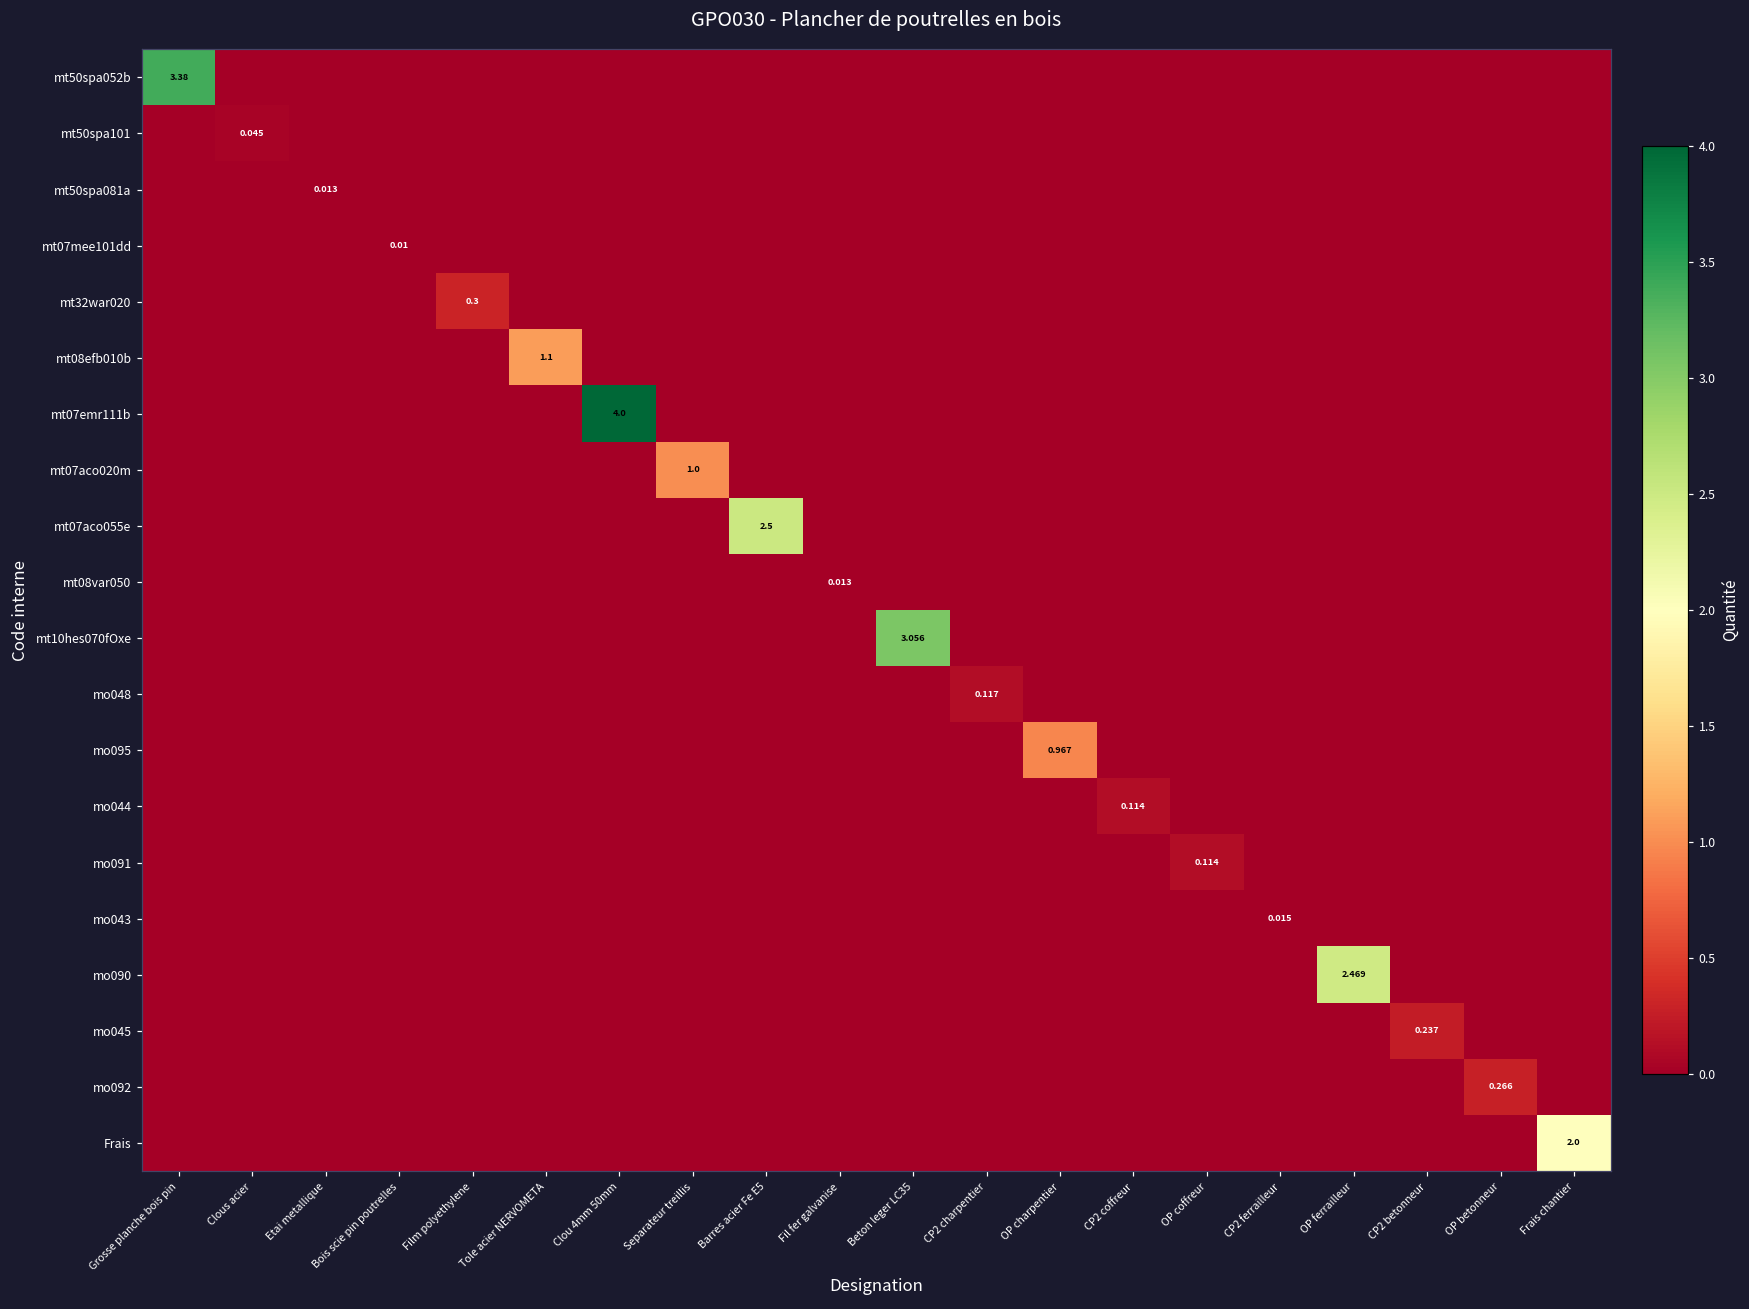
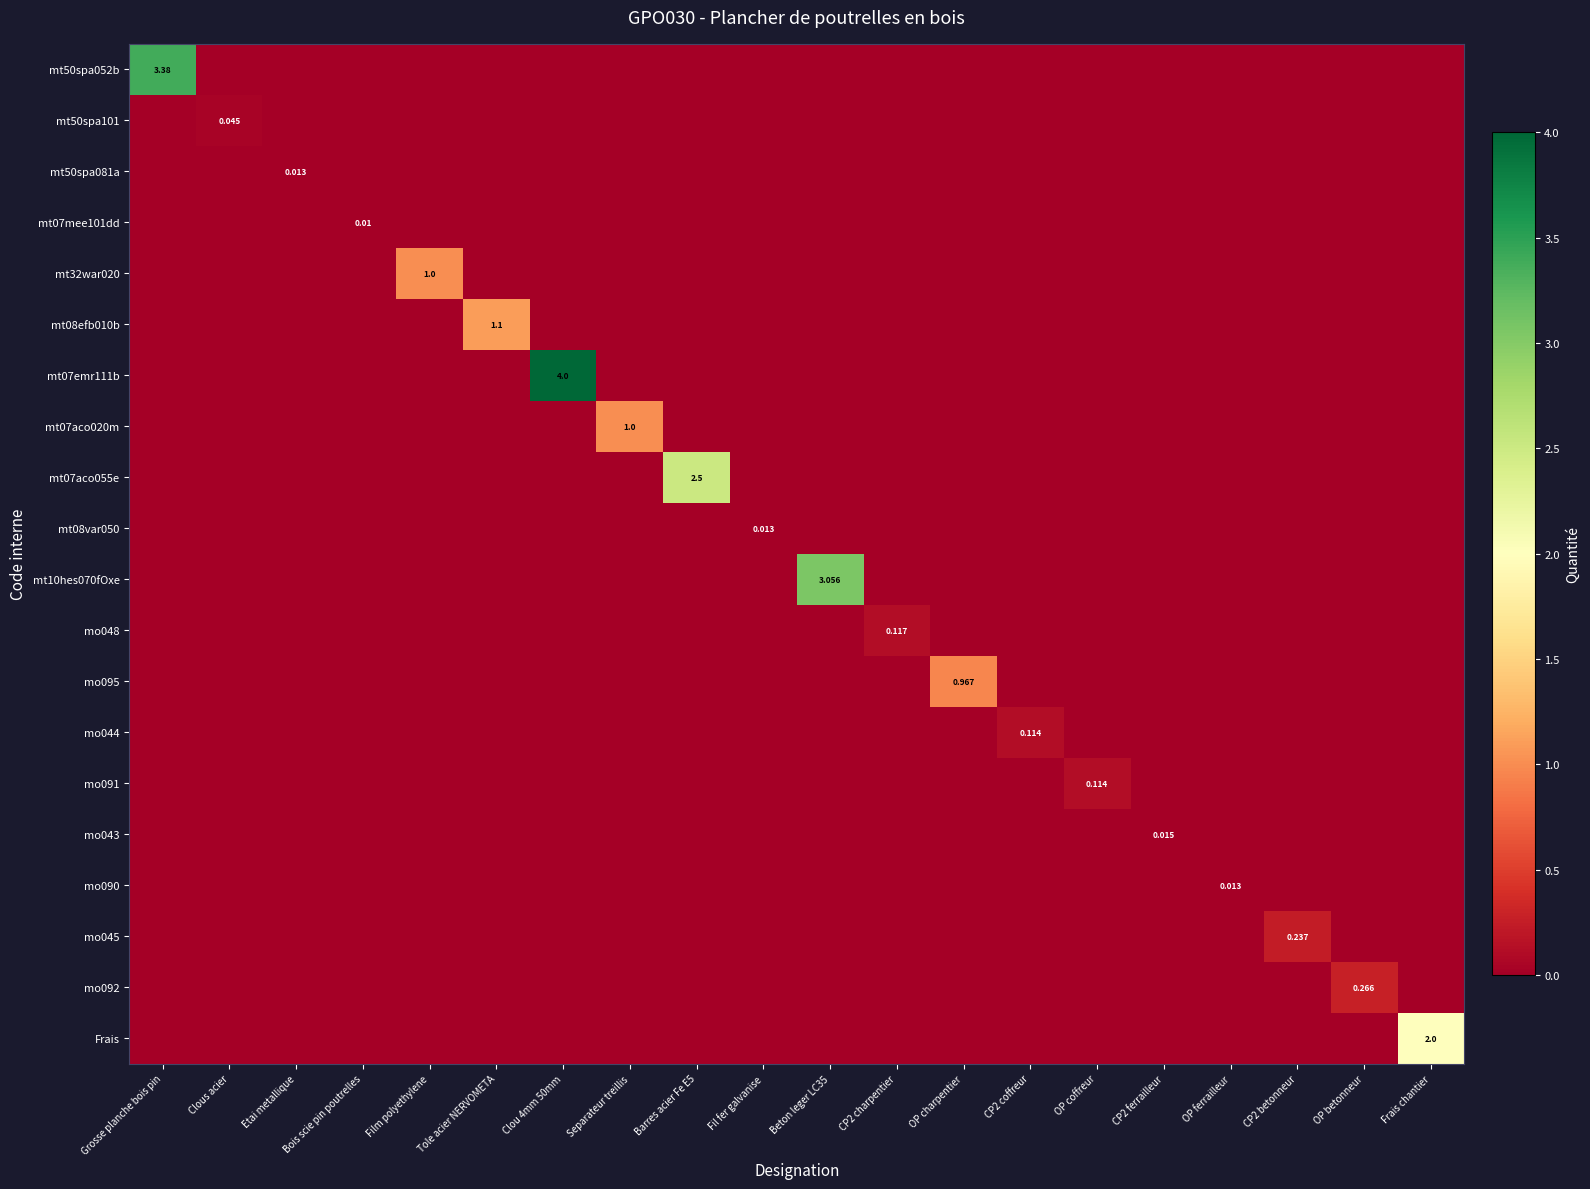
  {
    "mt50spa052b": {
      "Grosse planche bois pin": 3.38
    },
    "mt50spa101": {
      "Clous acier": 0.045
    },
    "mt50spa081a": {
      "Etai metallique": 0.013
    },
    "mt07mee101dd": {
      "Bois scie pin poutrelles": 0.01
    },
    "mt32war020": {
-     "Film polyethylene": 0.3
+     "Film polyethylene": 1.0
    },
    "mt08efb010b": {
      "Tole acier NERVOMETA": 1.1
    },
    "mt07emr111b": {
      "Clou 4mm 50mm": 4.0
    },
    "mt07aco020m": {
      "Separateur treillis": 1.0
    },
    "mt07aco055e": {
      "Barres acier Fe E5": 2.5
    },
    "mt08var050": {
      "Fil fer galvanise": 0.013
    },
    "mt10hes070fOxe": {
      "Beton leger LC35": 3.056
    },
    "mo048": {
      "CP2 charpentier": 0.117
    },
    "mo095": {
      "OP charpentier": 0.967
    },
    "mo044": {
      "CP2 coffreur": 0.114
    },
    "mo091": {
      "OP coffreur": 0.114
    },
    "mo043": {
      "CP2 ferrailleur": 0.015
    },
    "mo090": {
-     "OP ferrailleur": 2.469
+     "OP ferrailleur": 0.013
    },
    "mo045": {
      "CP2 betonneur": 0.237
    },
    "mo092": {
      "OP betonneur": 0.266
    },
    "Frais": {
      "Frais chantier": 2.0
    }
  }
